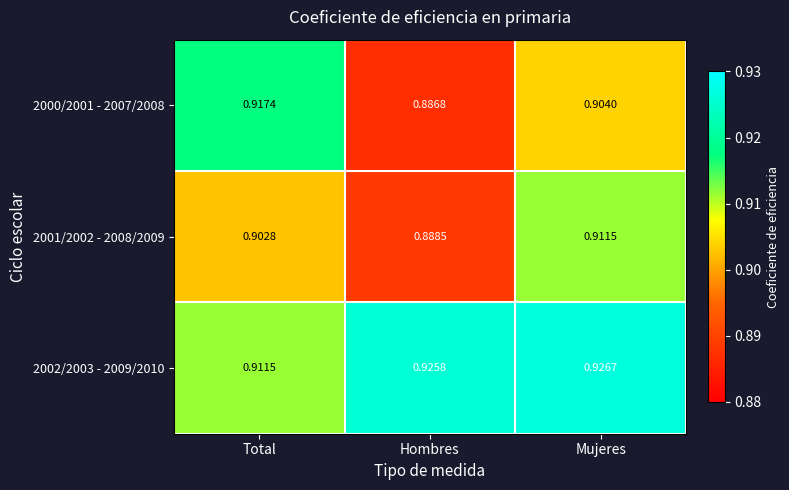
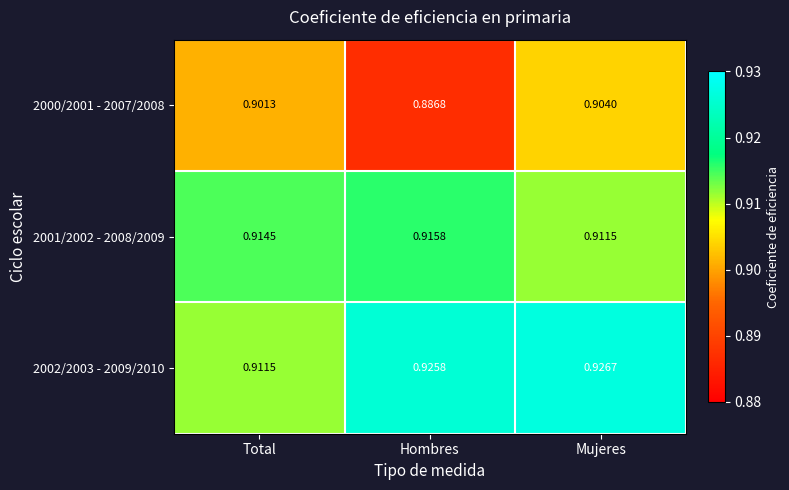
  {
    "2000/2001 - 2007/2008": {
-     "Total": 0.9174,
+     "Total": 0.9013,
      "Hombres": 0.8868,
      "Mujeres": 0.9040
    },
    "2001/2002 - 2008/2009": {
-     "Total": 0.9028,
-     "Hombres": 0.8885,
+     "Total": 0.9145,
+     "Hombres": 0.9158,
      "Mujeres": 0.9115
    },
    "2002/2003 - 2009/2010": {
      "Total": 0.9115,
      "Hombres": 0.9258,
      "Mujeres": 0.9267
    }
  }
